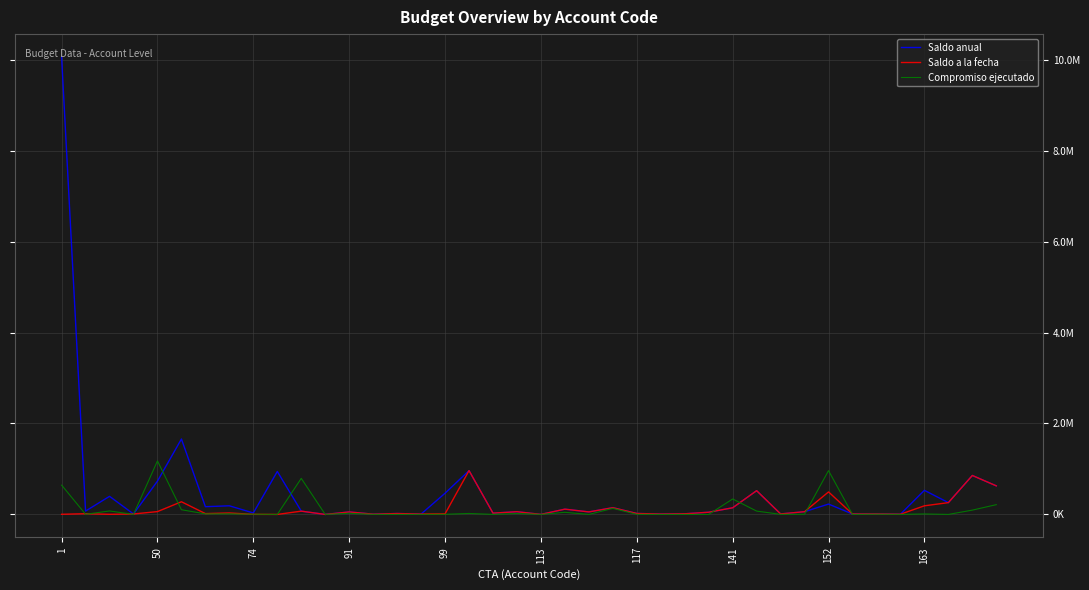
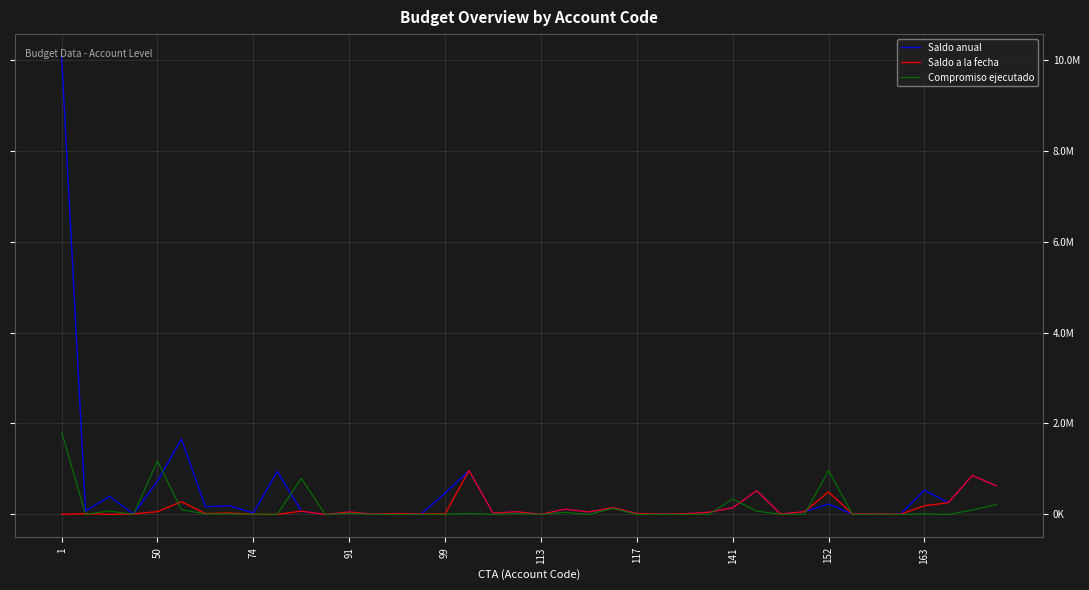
  {
    "Saldo anual": {
      "1": 10100000,
      "50": 700000,
      "99": 500000,
      "152": 200000,
      "163": 500000
    },
    "Saldo a la fecha": {
      "1": 0,
      "50": 100000,
      "152": 500000,
      "163": 200000
    },
    "Compromiso ejecutado": {
-     "1": 600000,
+     "1": 1800000,
      "50": 1200000,
      "141": 300000,
      "152": 1000000,
      "163": 0
    }
  }
